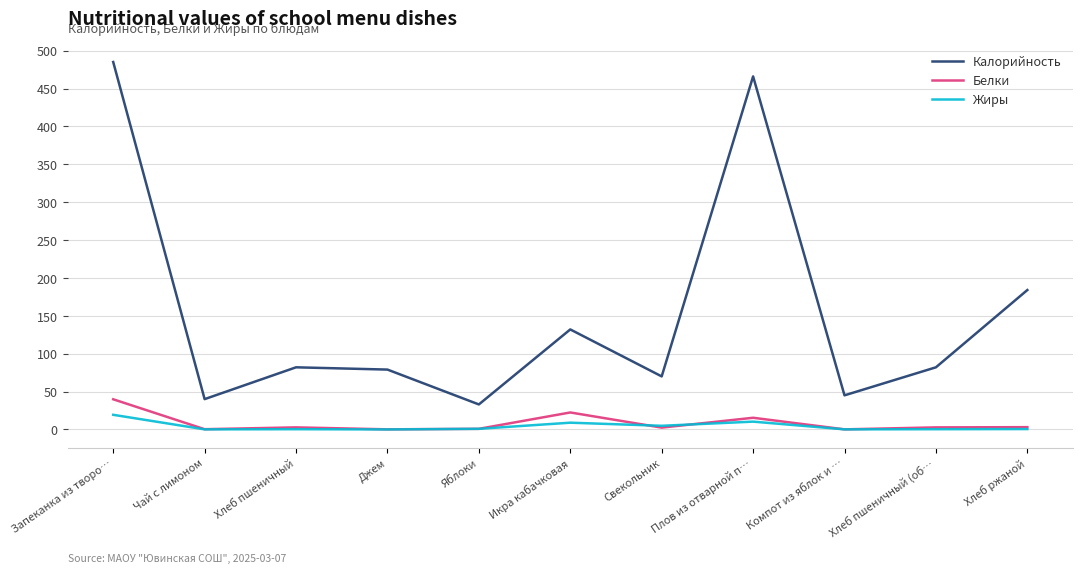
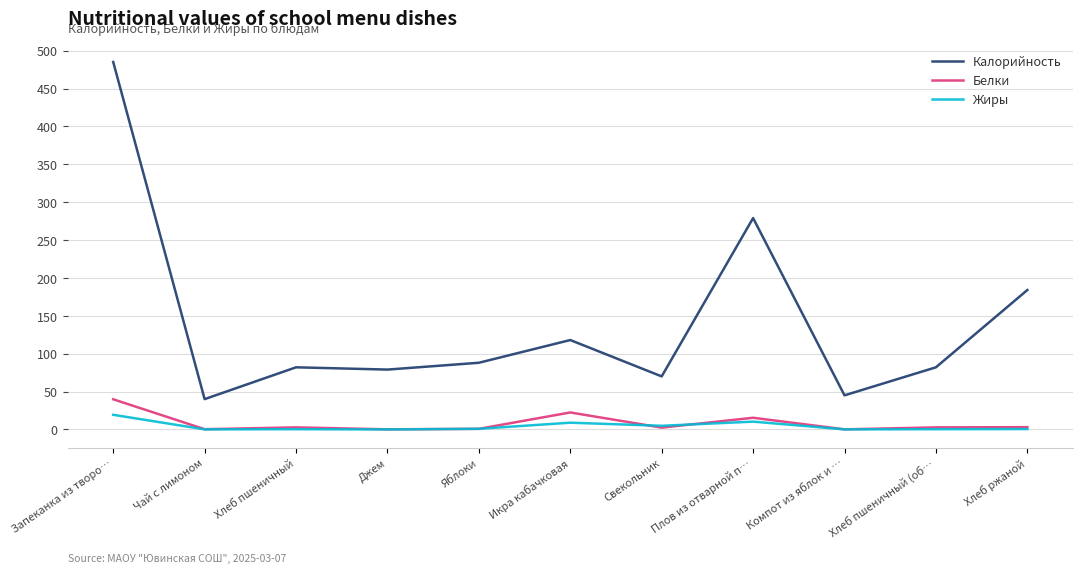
  {
    "Калорийность": {
      "Запеканка из творо…": 490,
      "Чай с лимоном": 40,
      "Хлеб пшеничный": 80,
      "Джем": 80,
-     "Яблоки": 30,
-     "Икра кабачковая": 130,
+     "Яблоки": 90,
+     "Икра кабачковая": 120,
      "Свекольник": 70,
-     "Плов из отварной п…": 470,
+     "Плов из отварной п…": 280,
      "Компот из яблок и …": 50,
      "Хлеб пшеничный (об…": 80,
      "Хлеб ржаной": 180
    },
    "Белки": {
      "Запеканка из творо…": 40,
      "Икра кабачковая": 20,
      "Плов из отварной п…": 20
    },
    "Жиры": {
      "Запеканка из творо…": 20,
      "Икра кабачковая": 10,
      "Плов из отварной п…": 10
    }
  }
